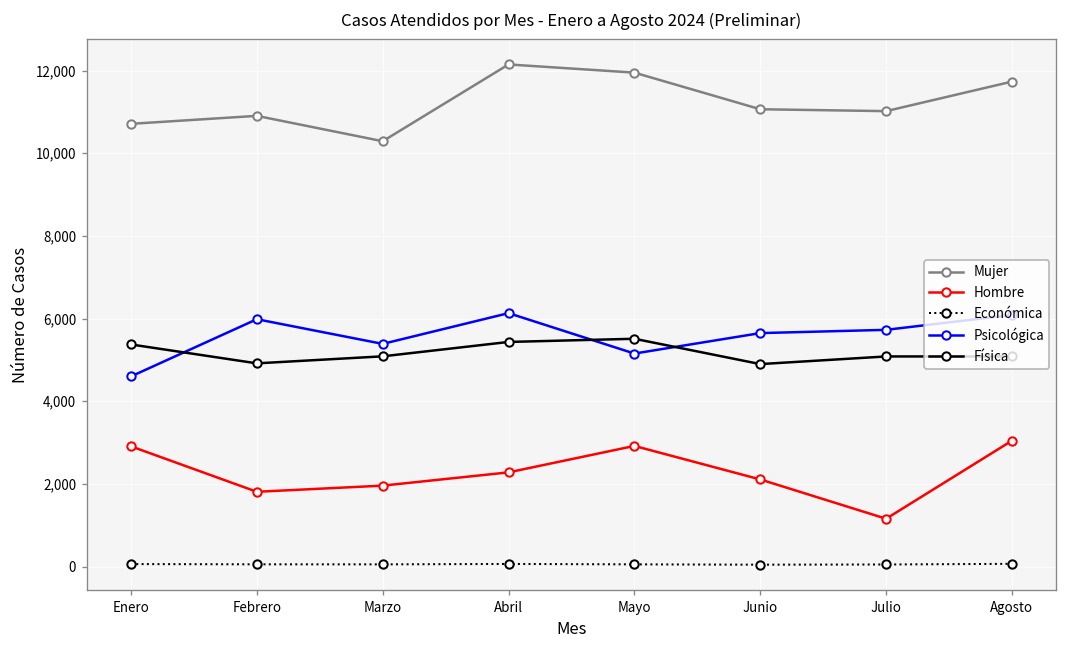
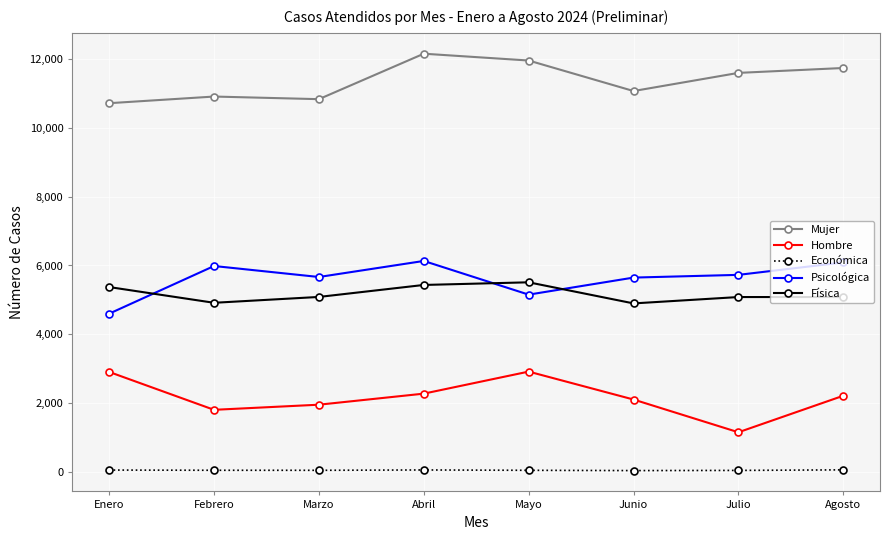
  {
    "Mujer": {
      "Enero": "10,700",
      "Febrero": "10,900",
-     "Marzo": "10,300",
+     "Marzo": "10,800",
      "Abril": "12,200",
      "Mayo": "12,000",
      "Junio": "11,100",
-     "Julio": "11,000",
+     "Julio": "11,600",
      "Agosto": "11,700"
    },
    "Hombre": {
      "Enero": "2,900",
      "Febrero": "1,800",
      "Marzo": "2,000",
      "Abril": "2,300",
      "Mayo": "2,900",
      "Junio": "2,100",
      "Julio": "1,200",
-     "Agosto": "3,000"
+     "Agosto": "2,200"
    },
    "Psicológica": {
      "Enero": "4,600",
      "Febrero": "6,000",
-     "Marzo": "5,400",
+     "Marzo": "5,700",
      "Abril": "6,100",
      "Mayo": "5,200",
      "Junio": "5,600",
      "Julio": "5,700"
    }
  }
